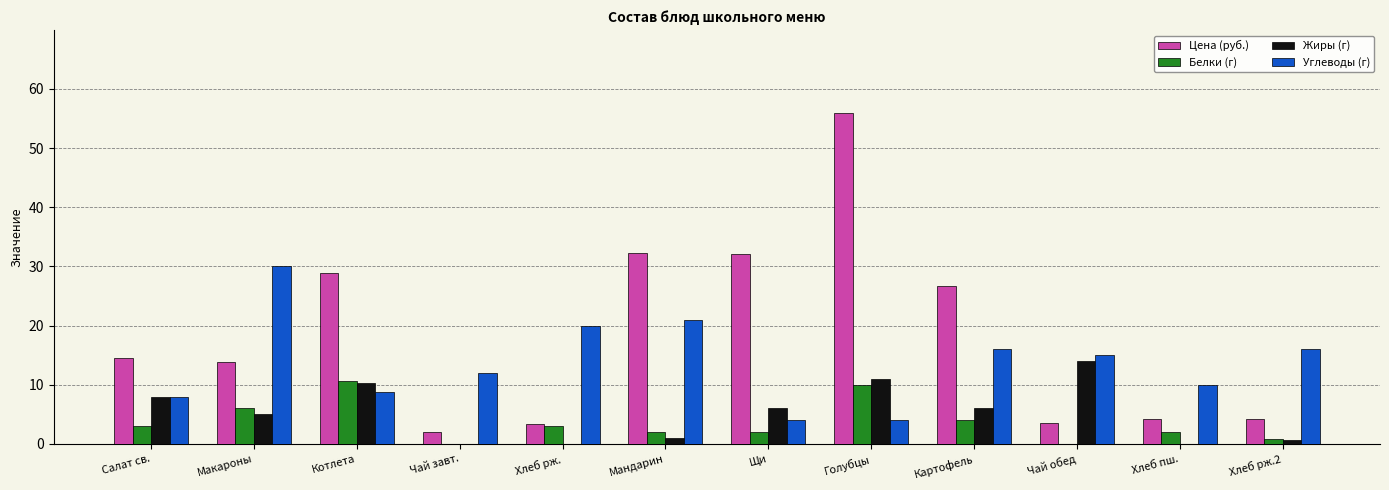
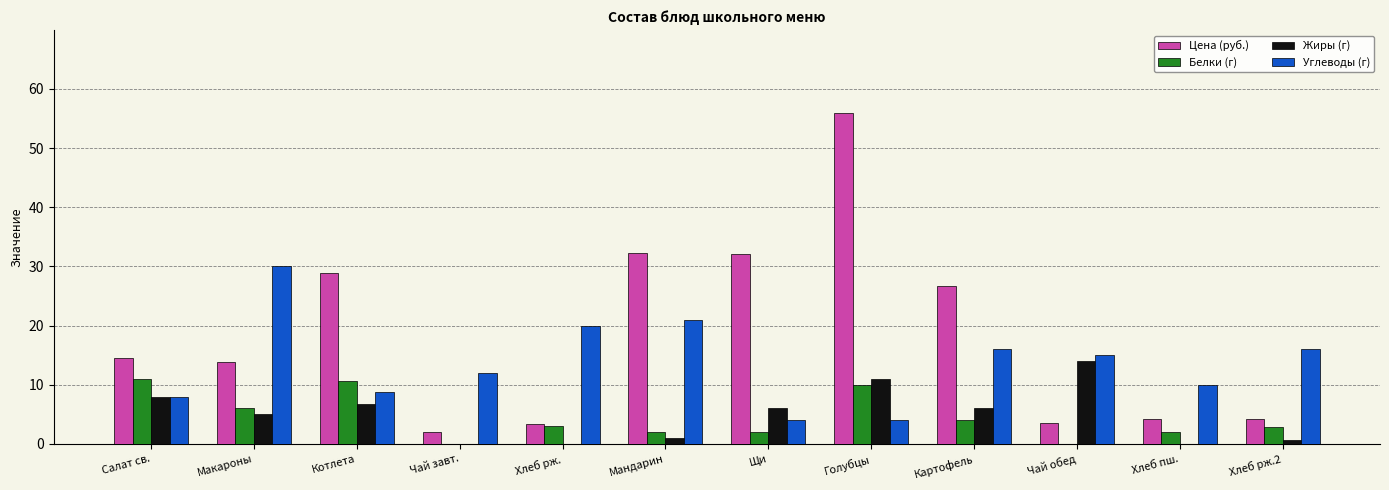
  {
    "Цена (руб.)": {
      "Салат св.": 15,
      "Макароны": 14,
      "Котлета": 29,
      "Чай завт.": 2,
      "Хлеб рж.": 3,
      "Мандарин": 32,
      "Щи": 32,
      "Голубцы": 56,
      "Картофель": 27,
      "Чай обед": 4,
      "Хлеб пш.": 4,
      "Хлеб рж.2": 4
    },
    "Белки (г)": {
-     "Салат св.": 3,
+     "Салат св.": 11,
      "Макароны": 6,
      "Котлета": 11,
      "Чай завт.": 0,
      "Хлеб рж.": 3,
      "Мандарин": 2,
      "Щи": 2,
      "Голубцы": 10,
      "Картофель": 4,
      "Чай обед": 0,
      "Хлеб пш.": 2,
-     "Хлеб рж.2": 1
+     "Хлеб рж.2": 3
    },
    "Жиры (г)": {
      "Салат св.": 8,
      "Макароны": 5,
-     "Котлета": 10,
+     "Котлета": 7,
      "Чай завт.": 0,
      "Хлеб рж.": 0,
      "Мандарин": 1,
      "Щи": 6,
      "Голубцы": 11,
      "Картофель": 6,
      "Чай обед": 14,
      "Хлеб пш.": 0,
      "Хлеб рж.2": 1
    },
    "Углеводы (г)": {
      "Салат св.": 8,
      "Макароны": 30,
      "Котлета": 9,
      "Чай завт.": 12,
      "Хлеб рж.": 20,
      "Мандарин": 21,
      "Щи": 4,
      "Голубцы": 4,
      "Картофель": 16,
      "Чай обед": 15,
      "Хлеб пш.": 10,
      "Хлеб рж.2": 16
    }
  }
